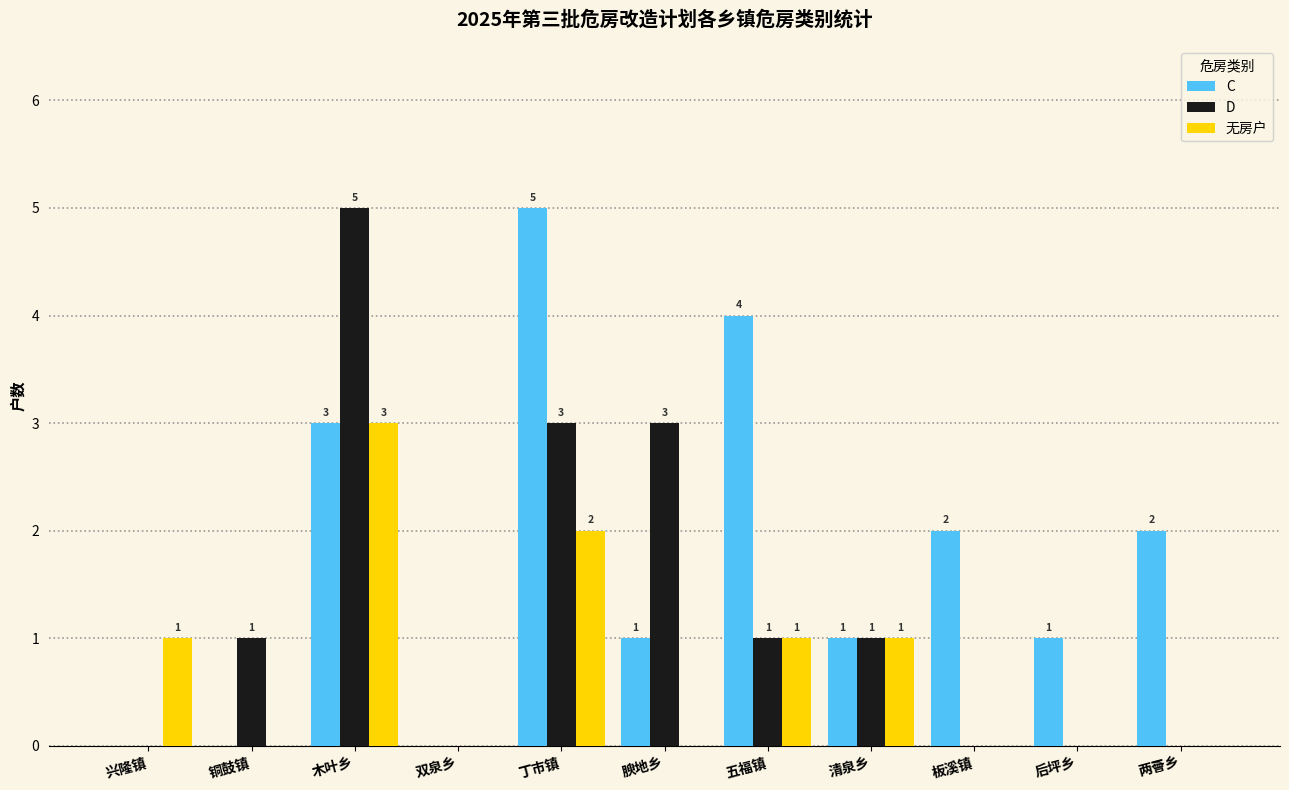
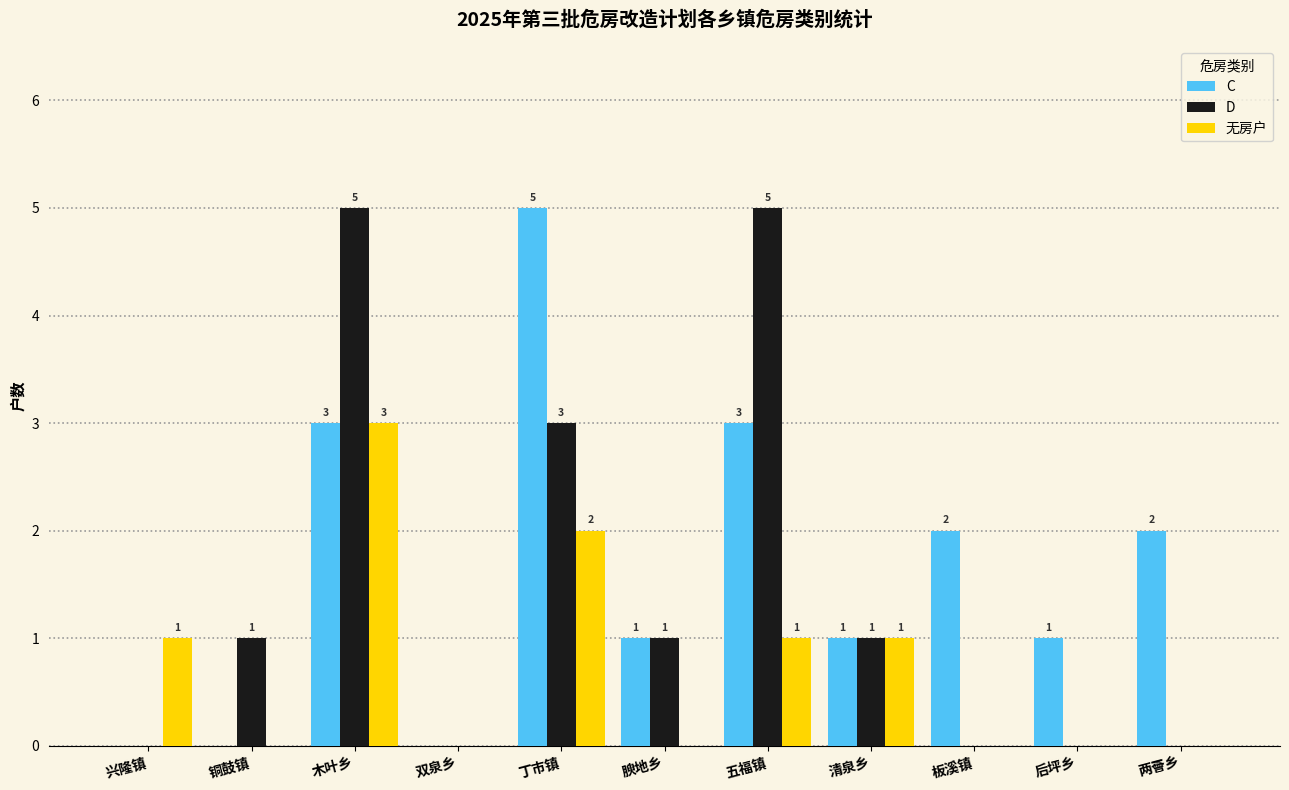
  {
    "C": {
      "木叶乡": 3,
      "丁市镇": 5,
      "腴地乡": 1,
-     "五福镇": 4,
+     "五福镇": 3,
      "清泉乡": 1,
      "板溪镇": 2,
      "后坪乡": 1,
      "两罾乡": 2
    },
    "D": {
      "铜鼓镇": 1,
      "木叶乡": 5,
      "丁市镇": 3,
-     "腴地乡": 3,
-     "五福镇": 1,
+     "腴地乡": 1,
+     "五福镇": 5,
      "清泉乡": 1
    },
    "无房户": {
      "兴隆镇": 1,
      "木叶乡": 3,
      "丁市镇": 2,
      "五福镇": 1,
      "清泉乡": 1
    }
  }
